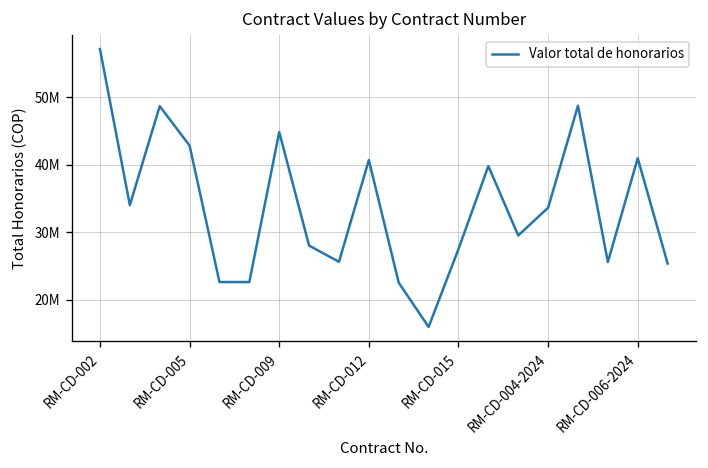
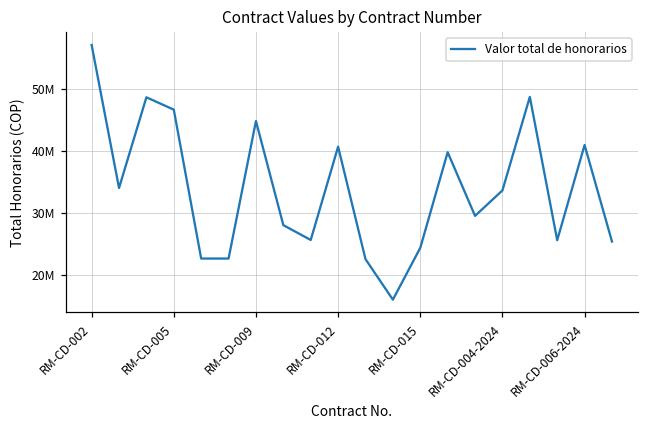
  {
    "RM-CD-002": 57000000,
-   "RM-CD-005": 43000000,
+   "RM-CD-005": 47000000,
    "RM-CD-009": 45000000,
    "RM-CD-012": 41000000,
-   "RM-CD-015": 27000000,
+   "RM-CD-015": 24000000,
    "RM-CD-004-2024": 34000000,
    "RM-CD-006-2024": 41000000
  }
